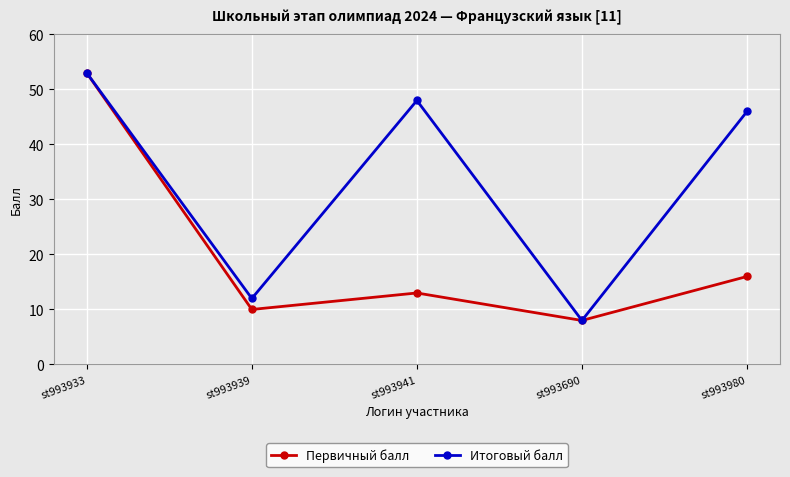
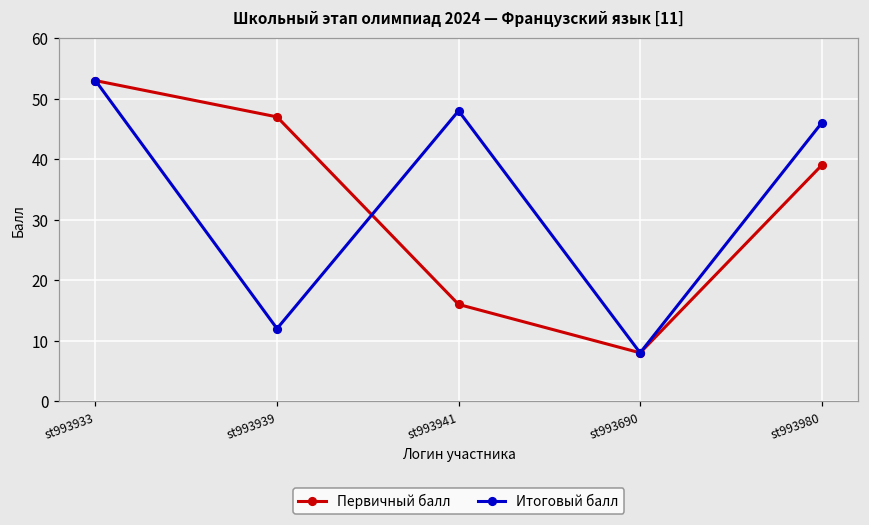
  {
    "Первичный балл": {
-     "st993939": 10,
-     "st993941": 13,
-     "st993980": 16
+     "st993939": 47,
+     "st993941": 16,
+     "st993980": 39
    },
    "Итоговый балл": {
      "st993939": 12,
      "st993941": 48,
      "st993980": 46
    }
  }
